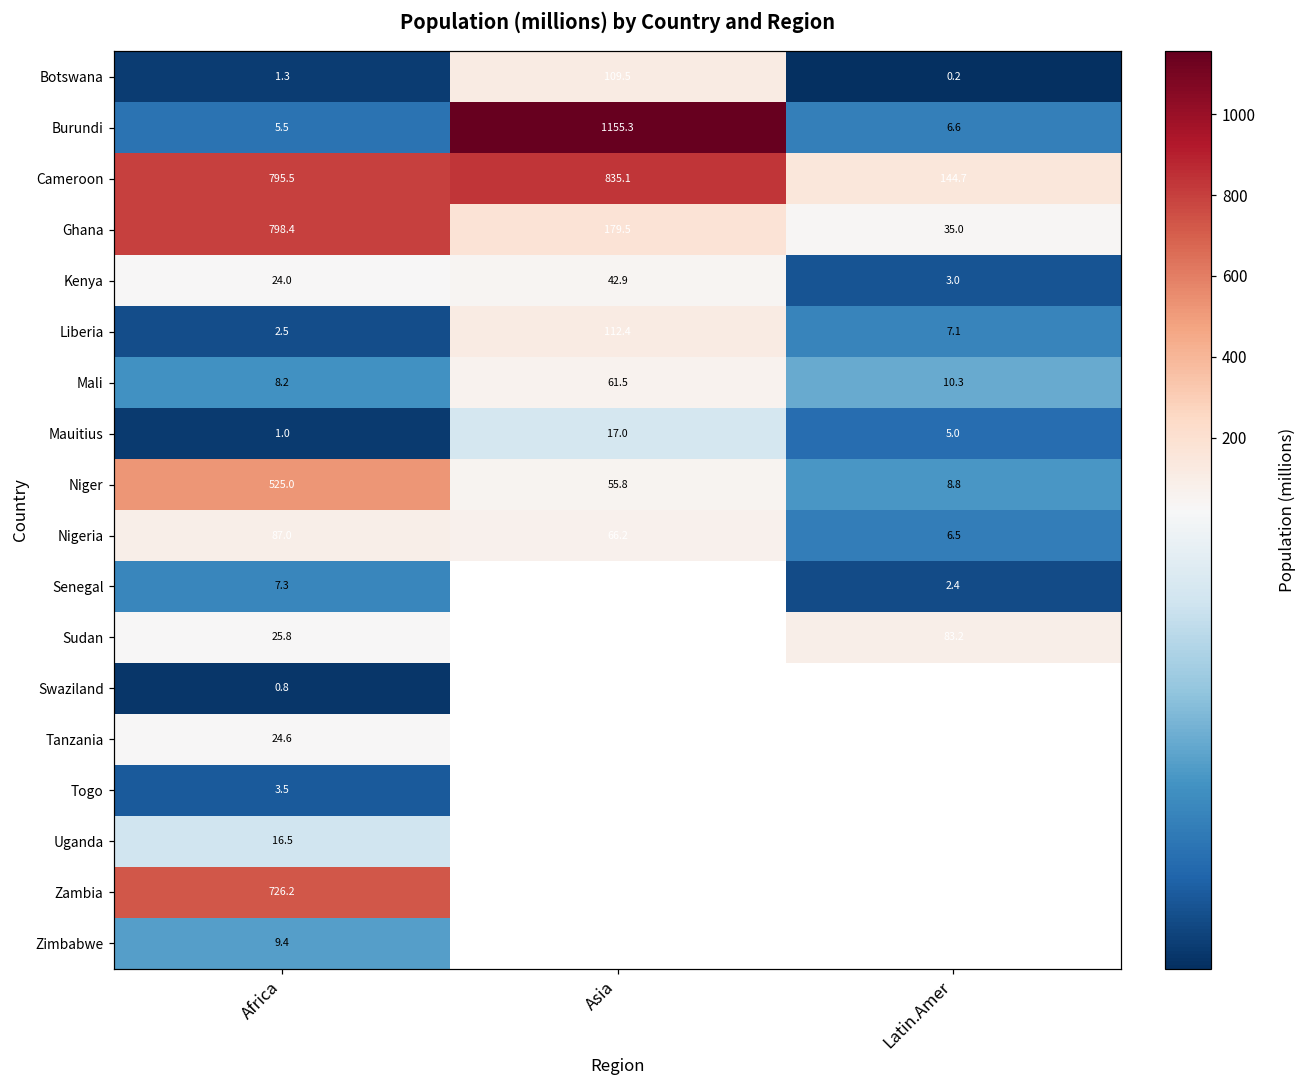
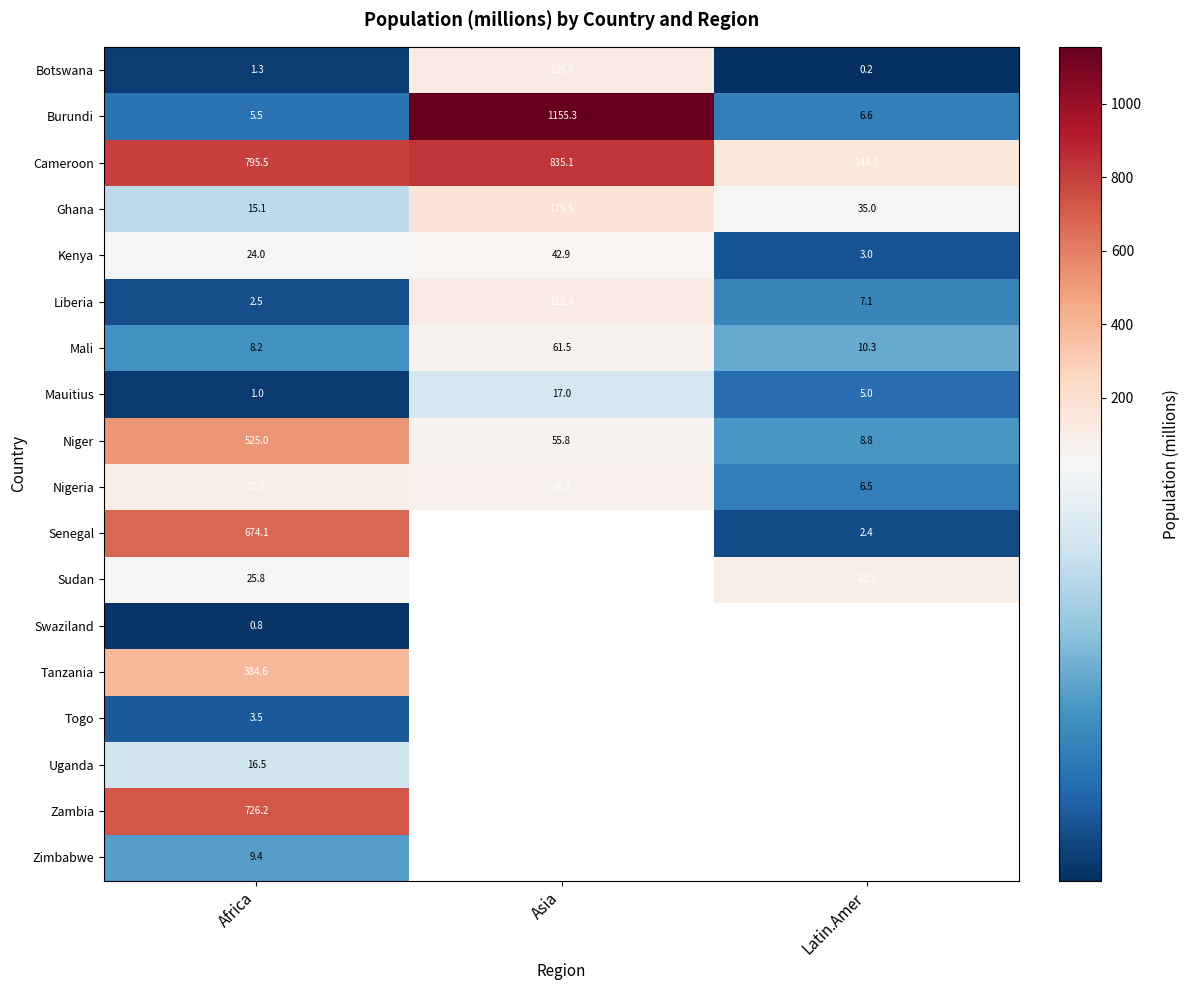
  {
    "Botswana": {
      "Africa": 1.3,
      "Latin.Amer": 0.2
    },
    "Burundi": {
      "Africa": 5.5,
      "Asia": 1155.3,
      "Latin.Amer": 6.6
    },
    "Cameroon": {
      "Africa": 795.5,
      "Asia": 835.1
    },
    "Ghana": {
-     "Africa": 798.4,
+     "Africa": 15.1,
      "Latin.Amer": 35.0
    },
    "Kenya": {
      "Africa": 24.0,
      "Asia": 42.9,
      "Latin.Amer": 3.0
    },
    "Liberia": {
      "Africa": 2.5,
      "Latin.Amer": 7.1
    },
    "Mali": {
      "Africa": 8.2,
      "Asia": 61.5,
      "Latin.Amer": 10.3
    },
    "Mauitius": {
      "Africa": 1.0,
      "Asia": 17.0,
      "Latin.Amer": 5.0
    },
    "Niger": {
      "Africa": 525.0,
      "Asia": 55.8,
      "Latin.Amer": 8.8
    },
    "Nigeria": {
      "Latin.Amer": 6.5
    },
    "Senegal": {
-     "Africa": 7.3,
+     "Africa": 674.1,
      "Latin.Amer": 2.4
    },
    "Sudan": {
      "Africa": 25.8
    },
    "Swaziland": {
      "Africa": 0.8
    },
    "Tanzania": {
-     "Africa": 24.6
+     "Africa": 384.6
    },
    "Togo": {
      "Africa": 3.5
    },
    "Uganda": {
      "Africa": 16.5
    },
    "Zambia": {
      "Africa": 726.2
    },
    "Zimbabwe": {
      "Africa": 9.4
    }
  }
